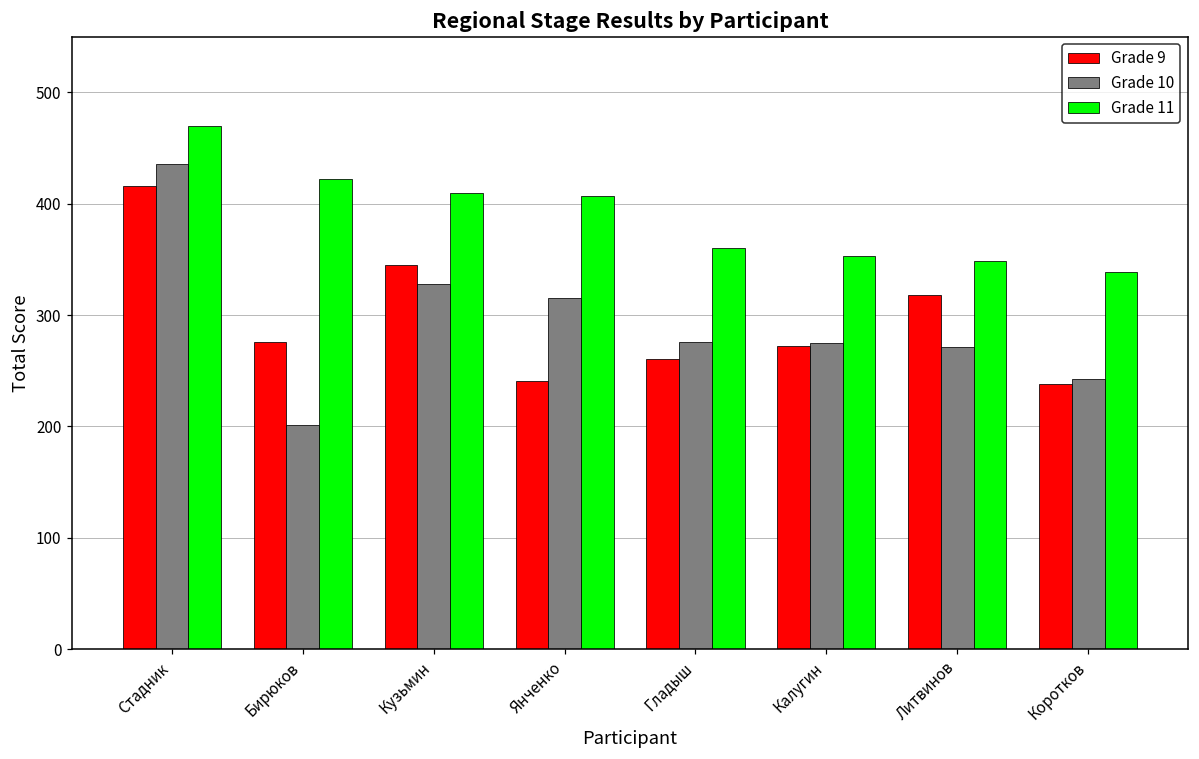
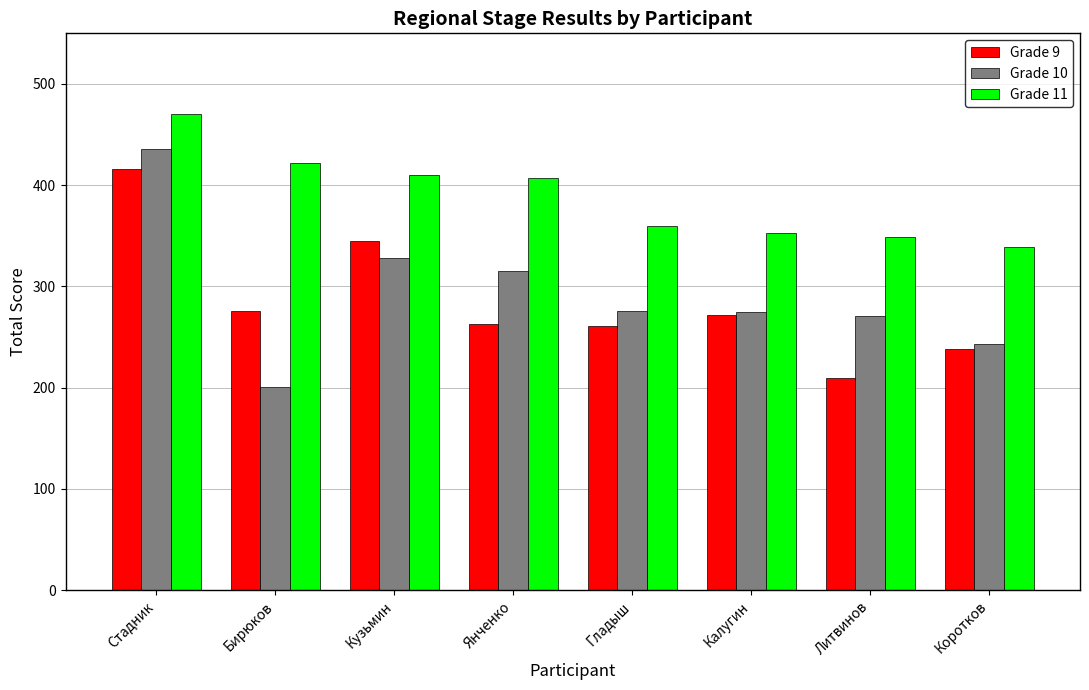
  {
    "Grade 9": {
      "Стадник": 416,
      "Бирюков": 276,
      "Кузьмин": 345,
-     "Янченко": 241,
+     "Янченко": 263,
      "Гладыш": 261,
      "Калугин": 272,
-     "Литвинов": 318,
+     "Литвинов": 210,
      "Коротков": 238
    },
    "Grade 10": {
      "Стадник": 436,
      "Бирюков": 201,
      "Кузьмин": 328,
      "Янченко": 315,
      "Гладыш": 276,
      "Калугин": 275,
      "Литвинов": 271,
      "Коротков": 243
    },
    "Grade 11": {
      "Стадник": 470,
      "Бирюков": 422,
      "Кузьмин": 410,
      "Янченко": 407,
      "Гладыш": 360,
      "Калугин": 353,
      "Литвинов": 349,
      "Коротков": 339
    }
  }
